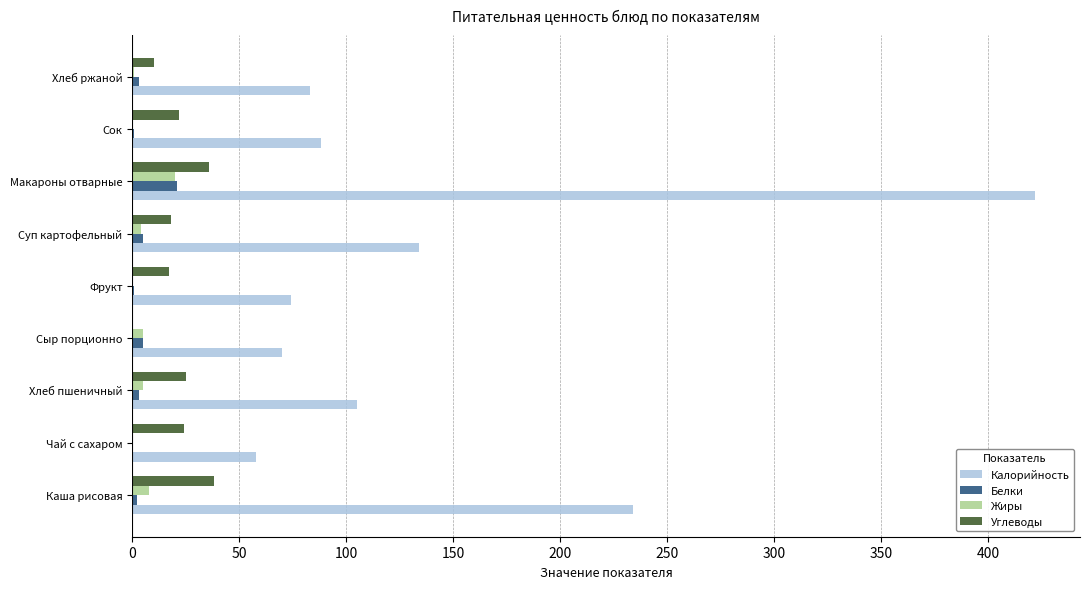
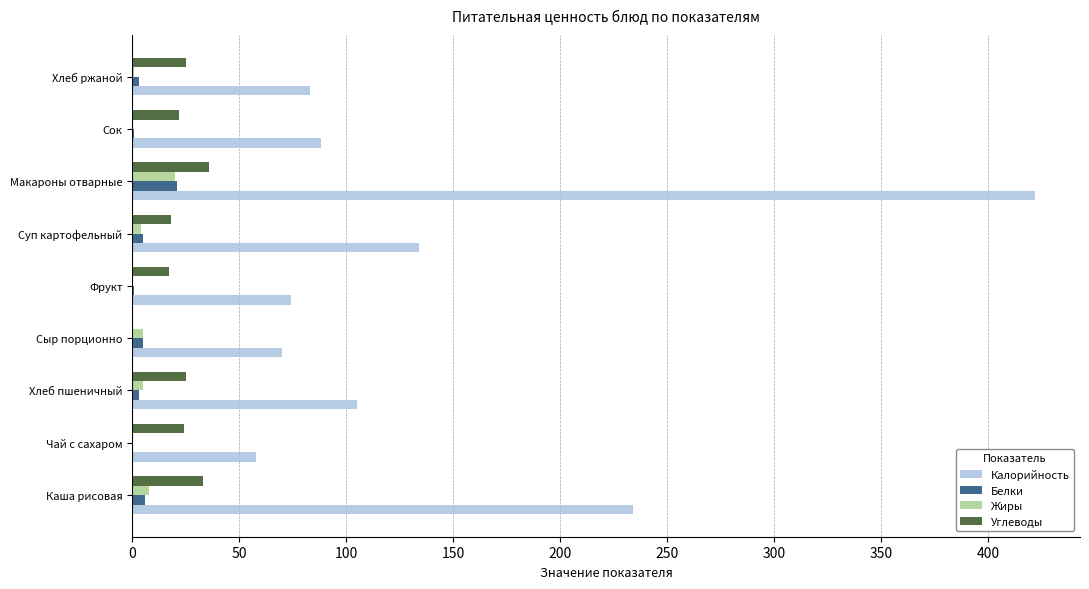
  {
    "Калорийность": {
      "Хлеб ржаной": 83,
      "Сок": 88,
      "Макароны отварные": 422,
      "Суп картофельный": 134,
      "Фрукт": 74,
      "Сыр порционно": 70,
      "Хлеб пшеничный": 105,
      "Чай с сахаром": 58,
      "Каша рисовая": 234
    },
    "Белки": {
      "Хлеб ржаной": 3,
      "Макароны отварные": 21,
      "Суп картофельный": 5,
      "Сыр порционно": 5,
      "Хлеб пшеничный": 3,
      "Чай с сахаром": 0,
-     "Каша рисовая": 2
+     "Каша рисовая": 6
    },
    "Жиры": {
      "Сок": 0,
      "Макароны отварные": 20,
      "Суп картофельный": 4,
      "Фрукт": 0,
      "Сыр порционно": 5,
      "Хлеб пшеничный": 5,
      "Чай с сахаром": 0,
      "Каша рисовая": 8
    },
    "Углеводы": {
-     "Хлеб ржаной": 10,
+     "Хлеб ржаной": 25,
      "Сок": 22,
      "Макароны отварные": 36,
      "Суп картофельный": 18,
      "Фрукт": 17,
      "Сыр порционно": 0,
      "Хлеб пшеничный": 25,
      "Чай с сахаром": 24,
-     "Каша рисовая": 38
+     "Каша рисовая": 33
    }
  }
